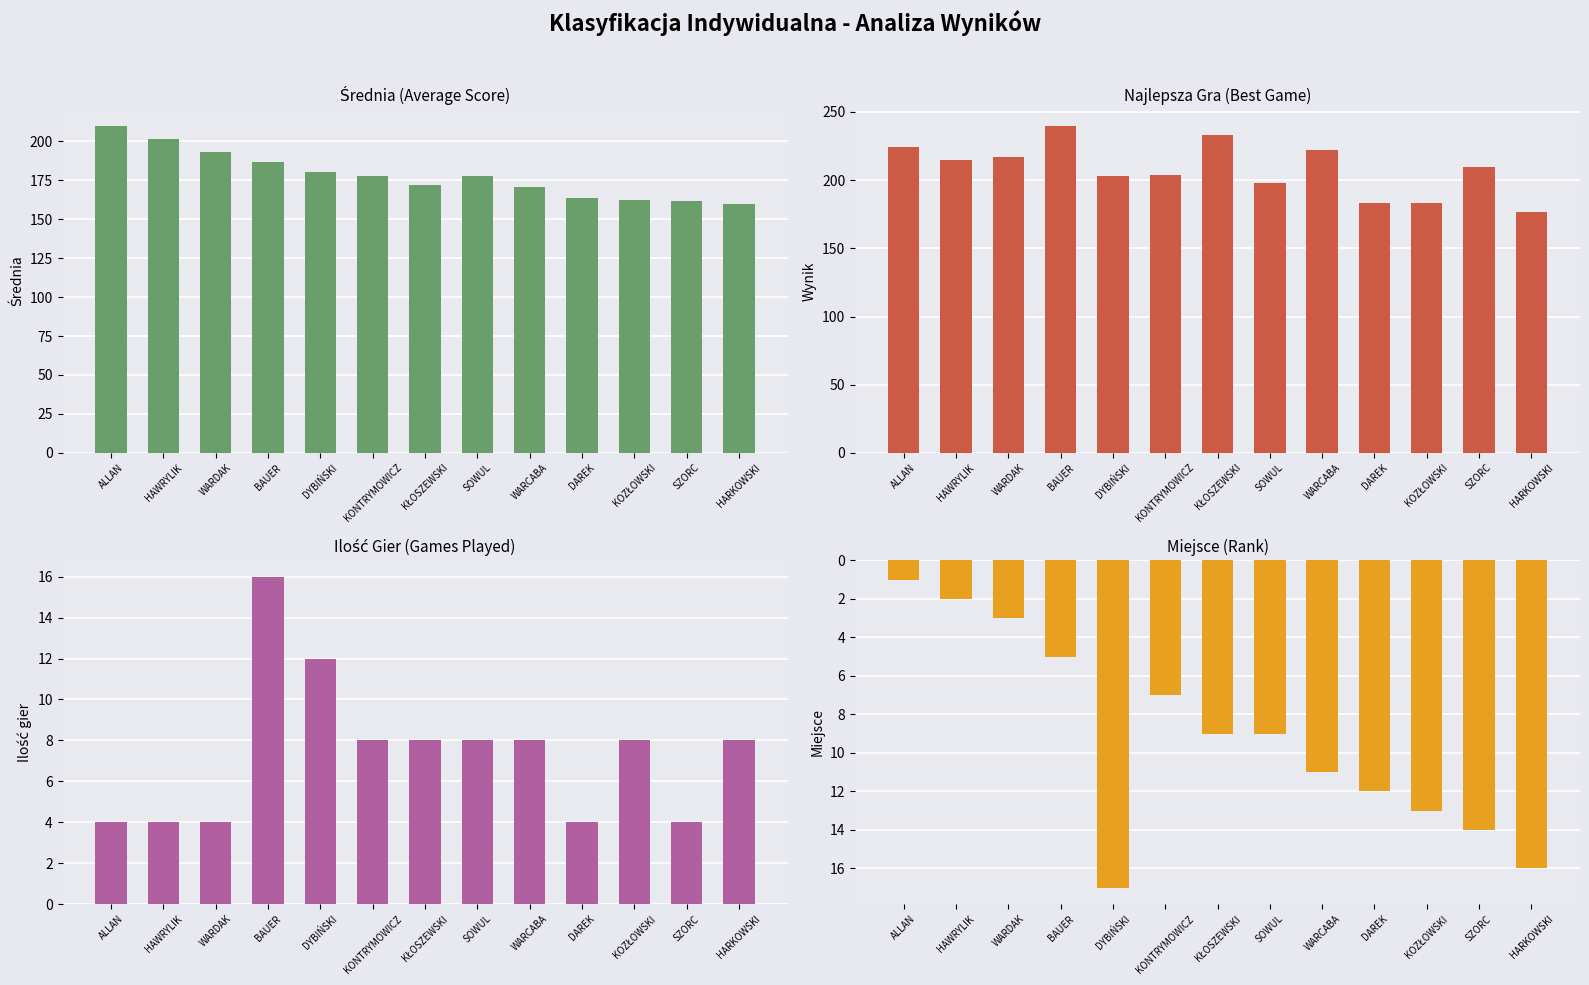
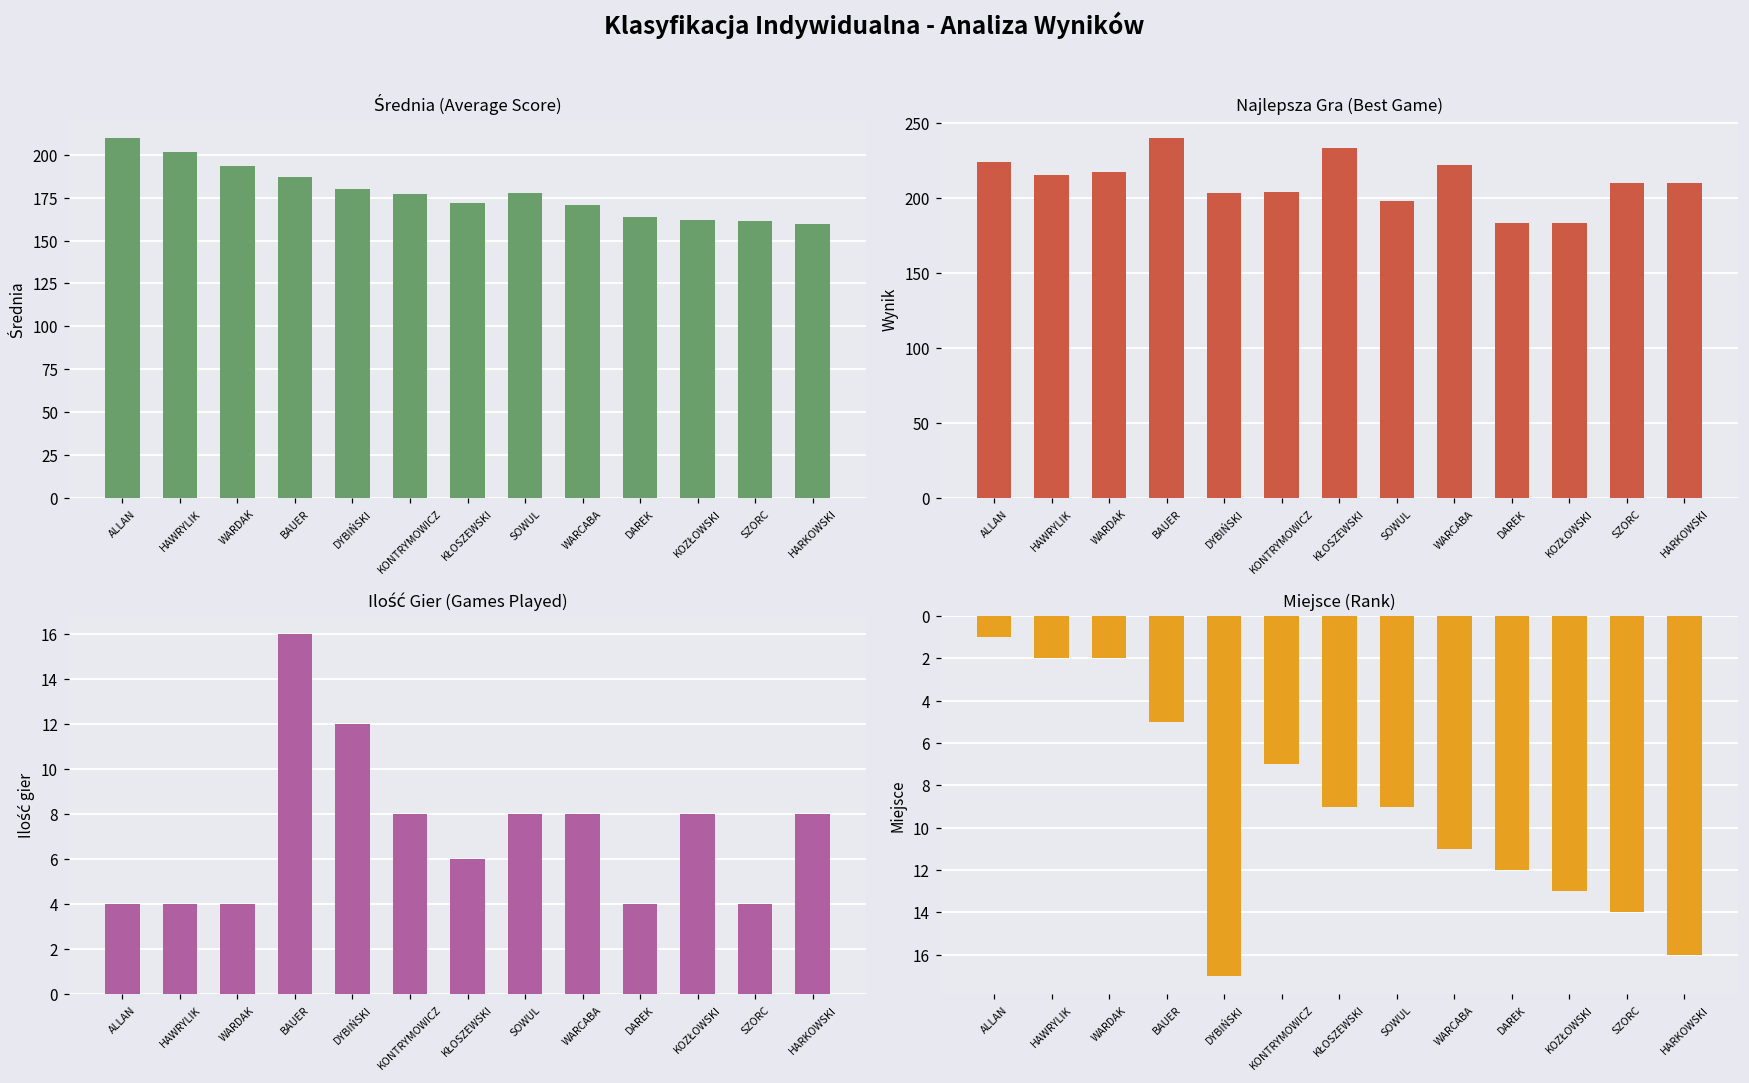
  {
    "Średnia (Average Score)": {
      "ALLAN": 210,
      "HAWRYLIK": 202,
      "WARDAK": 193,
      "BAUER": 187,
      "KONTRYMOWICZ": 177,
      "KŁOSZEWSKI": 172,
      "SOWUL": 178,
      "WARCABA": 171,
      "DAREK": 164,
      "KOZŁOWSKI": 162,
      "SZORC": 162,
      "HARKOWSKI": 160
    },
    "Najlepsza Gra (Best Game)": {
      "ALLAN": 224,
      "HAWRYLIK": 215,
      "WARDAK": 217,
      "BAUER": 240,
      "KONTRYMOWICZ": 204,
      "KŁOSZEWSKI": 233,
      "SOWUL": 198,
      "WARCABA": 222,
      "DAREK": 183,
      "KOZŁOWSKI": 183,
      "SZORC": 210,
-     "HARKOWSKI": 177
+     "HARKOWSKI": 210
    },
    "Ilość Gier (Games Played)": {
      "ALLAN": 4,
      "HAWRYLIK": 4,
      "WARDAK": 4,
      "BAUER": 16,
      "KONTRYMOWICZ": 8,
-     "KŁOSZEWSKI": 8,
+     "KŁOSZEWSKI": 6,
      "SOWUL": 8,
      "WARCABA": 8,
      "DAREK": 4,
      "KOZŁOWSKI": 8,
      "SZORC": 4,
      "HARKOWSKI": 8
    },
    "Miejsce (Rank)": {
      "ALLAN": 1,
      "HAWRYLIK": 2,
-     "WARDAK": 3,
+     "WARDAK": 2,
      "BAUER": 5,
      "KONTRYMOWICZ": 7,
      "KŁOSZEWSKI": 9,
      "SOWUL": 9,
      "WARCABA": 11,
      "DAREK": 12,
      "KOZŁOWSKI": 13,
      "SZORC": 14,
      "HARKOWSKI": 16
    }
  }
